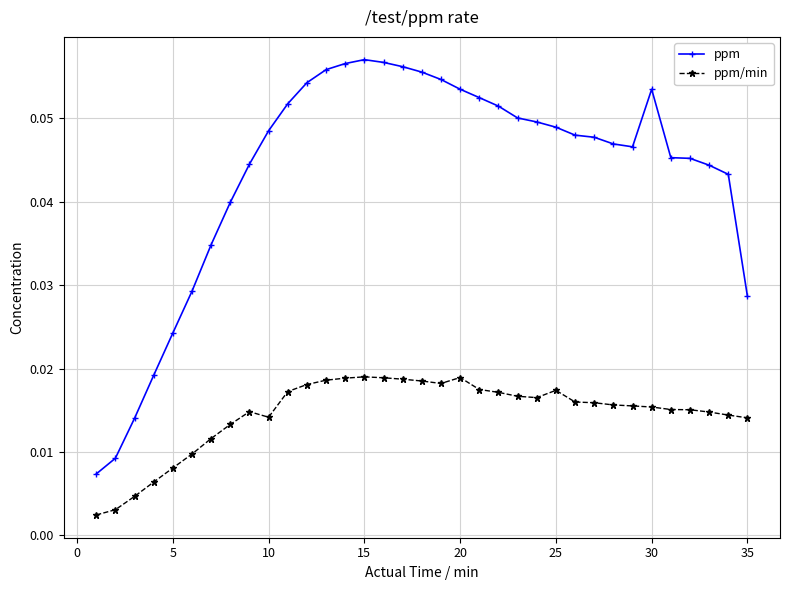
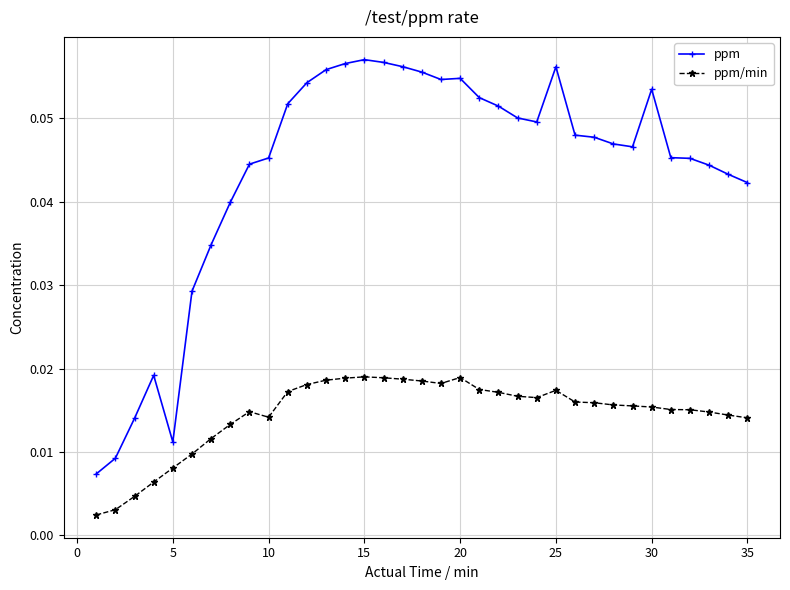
  {
    "ppm": {
-     "5": 0.024,
-     "10": 0.049,
+     "5": 0.011,
+     "10": 0.045,
      "15": 0.057,
-     "20": 0.054,
-     "25": 0.049,
+     "20": 0.055,
+     "25": 0.056,
      "30": 0.053,
-     "35": 0.029
+     "35": 0.042
    },
    "ppm/min": {
      "5": 0.008,
      "10": 0.014,
      "15": 0.019,
      "20": 0.019,
      "25": 0.017,
      "30": 0.015,
      "35": 0.014
    }
  }
